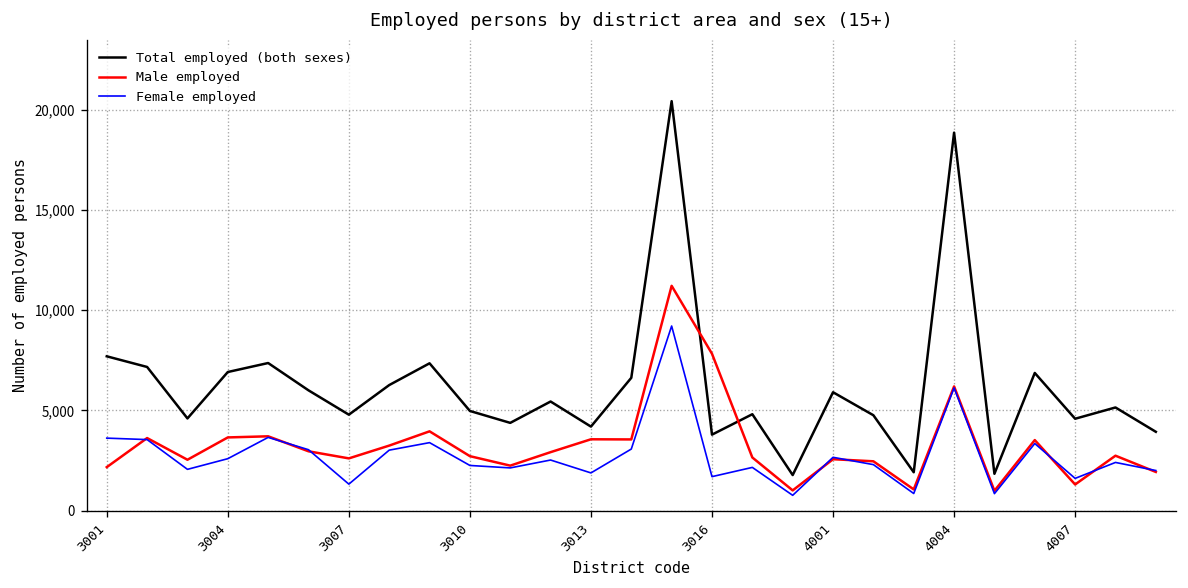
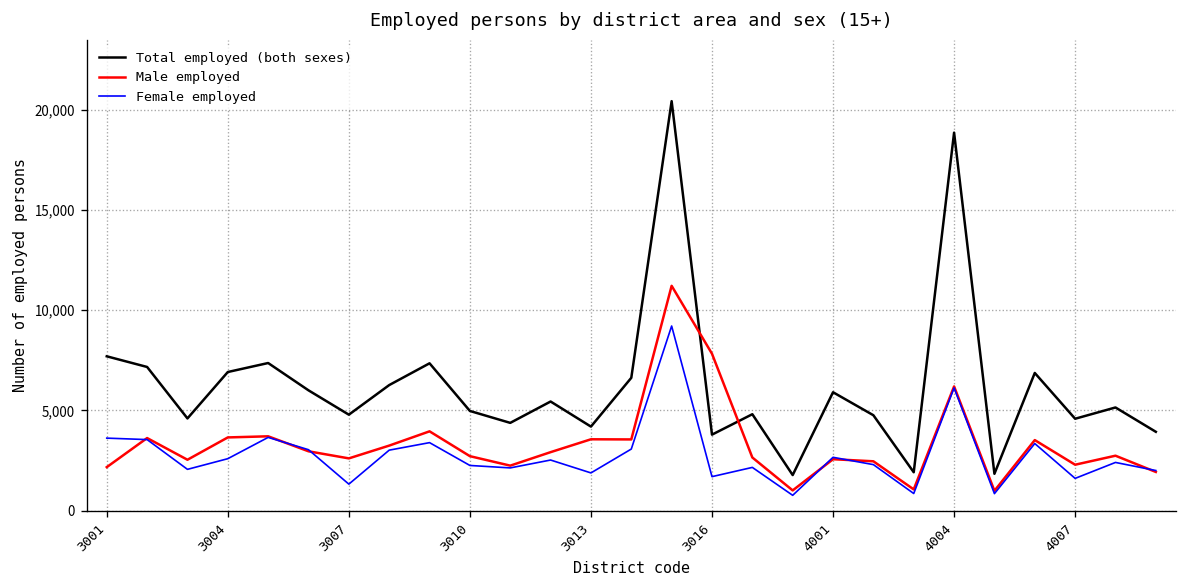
  {
    "Total employed (both sexes)": {
      "3001": "7,700",
      "3004": "6,900",
      "3007": "4,800",
      "3010": "5,000",
      "3013": "4,200",
      "3016": "3,800",
      "4001": "5,900",
      "4004": "18,900",
      "4007": "4,600"
    },
    "Male employed": {
      "3001": "2,200",
      "3004": "3,700",
      "3007": "2,600",
      "3010": "2,700",
      "3013": "3,600",
      "3016": "7,800",
-     "4007": "1,300"
+     "4007": "2,300"
    },
    "Female employed": {
      "3001": "3,600",
      "3004": "2,600",
      "3007": "1,300",
      "3010": "2,300",
      "3013": "1,900",
      "3016": "1,700",
      "4007": "1,600"
    }
  }
